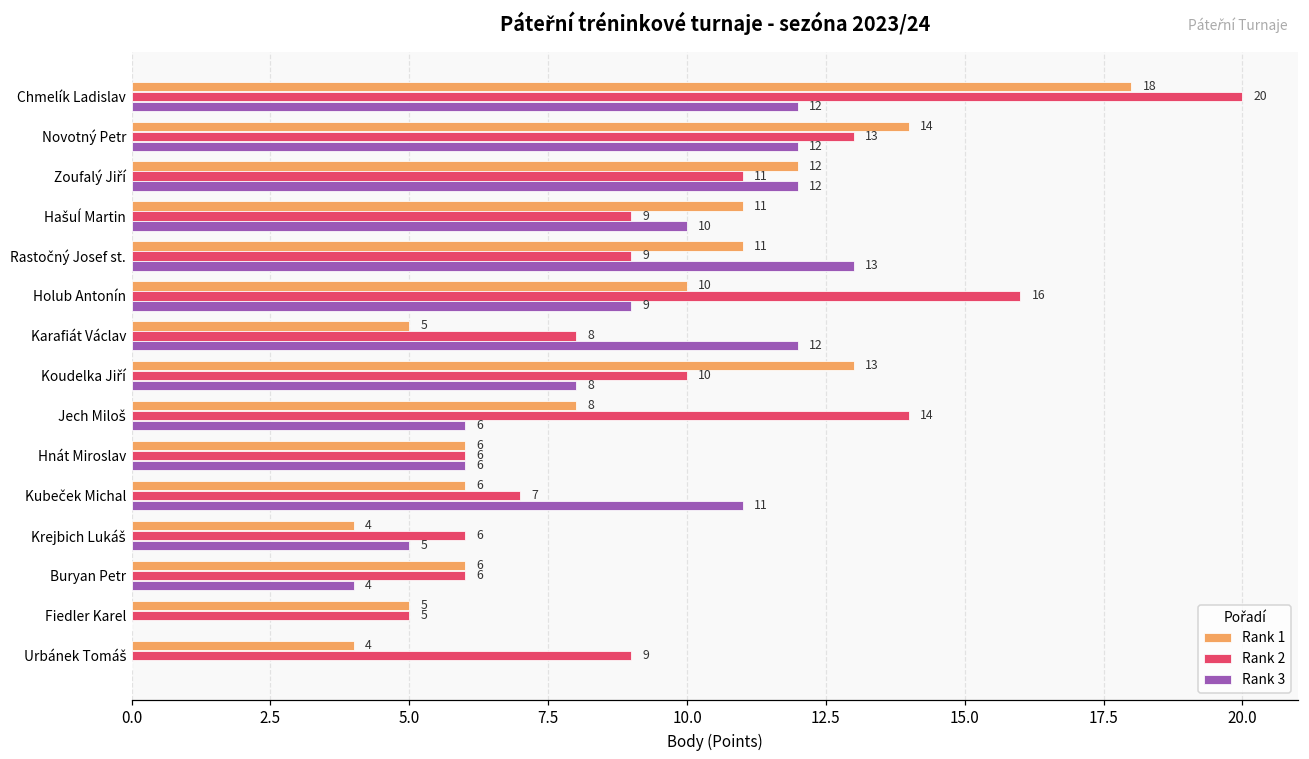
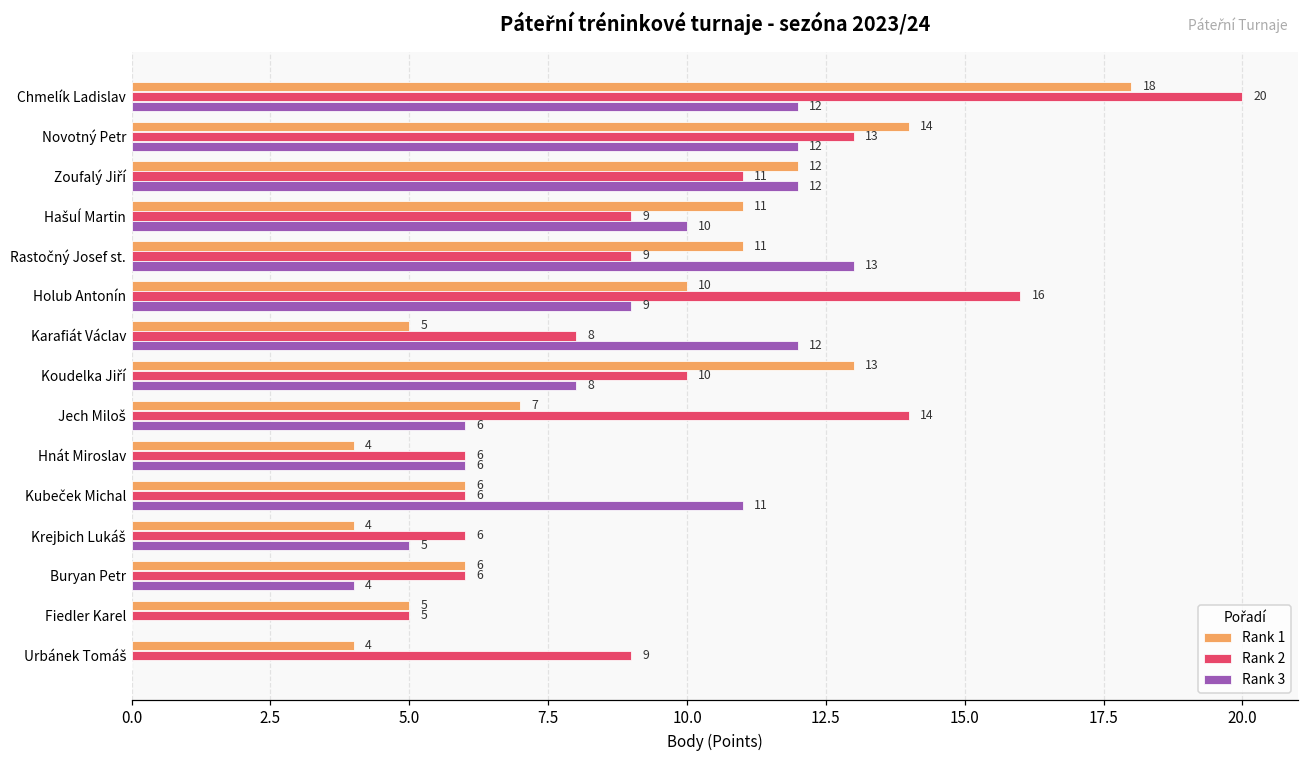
  {
    "Rank 1": {
      "Chmelík Ladislav": 18,
      "Novotný Petr": 14,
      "Zoufalý Jiří": 12,
      "Hašuĺ Martin": 11,
      "Rastočný Josef st.": 11,
      "Holub Antonín": 10,
      "Karafiát Václav": 5,
      "Koudelka Jiří": 13,
-     "Jech Miloš": 8,
-     "Hnát Miroslav": 6,
+     "Jech Miloš": 7,
+     "Hnát Miroslav": 4,
      "Kubeček Michal": 6,
      "Krejbich Lukáš": 4,
      "Buryan Petr": 6,
      "Fiedler Karel": 5,
      "Urbánek Tomáš": 4
    },
    "Rank 2": {
      "Chmelík Ladislav": 20,
      "Novotný Petr": 13,
      "Zoufalý Jiří": 11,
      "Hašuĺ Martin": 9,
      "Rastočný Josef st.": 9,
      "Holub Antonín": 16,
      "Karafiát Václav": 8,
      "Koudelka Jiří": 10,
      "Jech Miloš": 14,
      "Hnát Miroslav": 6,
-     "Kubeček Michal": 7,
+     "Kubeček Michal": 6,
      "Krejbich Lukáš": 6,
      "Buryan Petr": 6,
      "Fiedler Karel": 5,
      "Urbánek Tomáš": 9
    },
    "Rank 3": {
      "Chmelík Ladislav": 12,
      "Novotný Petr": 12,
      "Zoufalý Jiří": 12,
      "Hašuĺ Martin": 10,
      "Rastočný Josef st.": 13,
      "Holub Antonín": 9,
      "Karafiát Václav": 12,
      "Koudelka Jiří": 8,
      "Jech Miloš": 6,
      "Hnát Miroslav": 6,
      "Kubeček Michal": 11,
      "Krejbich Lukáš": 5,
      "Buryan Petr": 4
    }
  }
